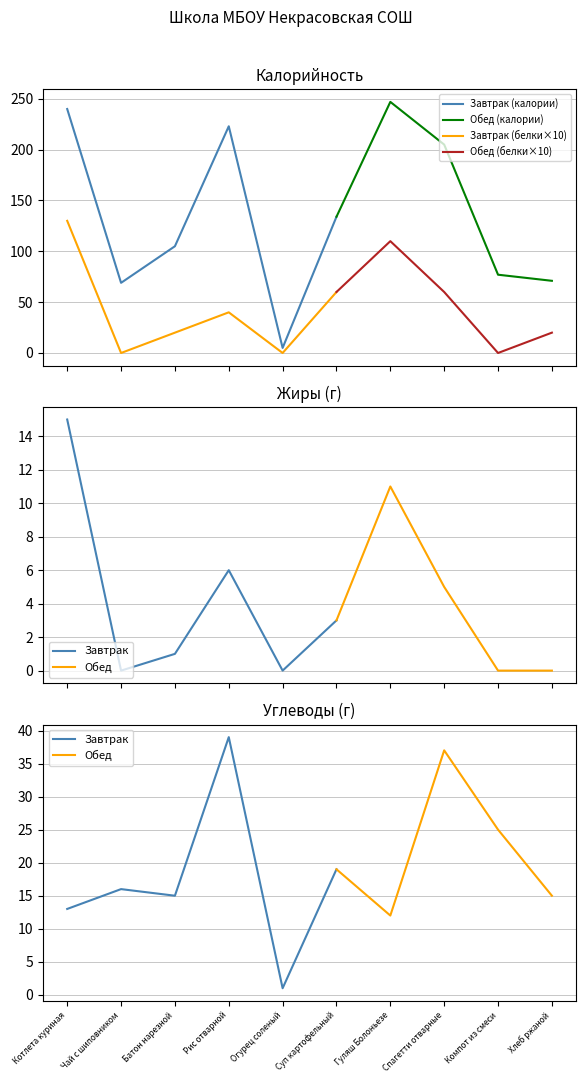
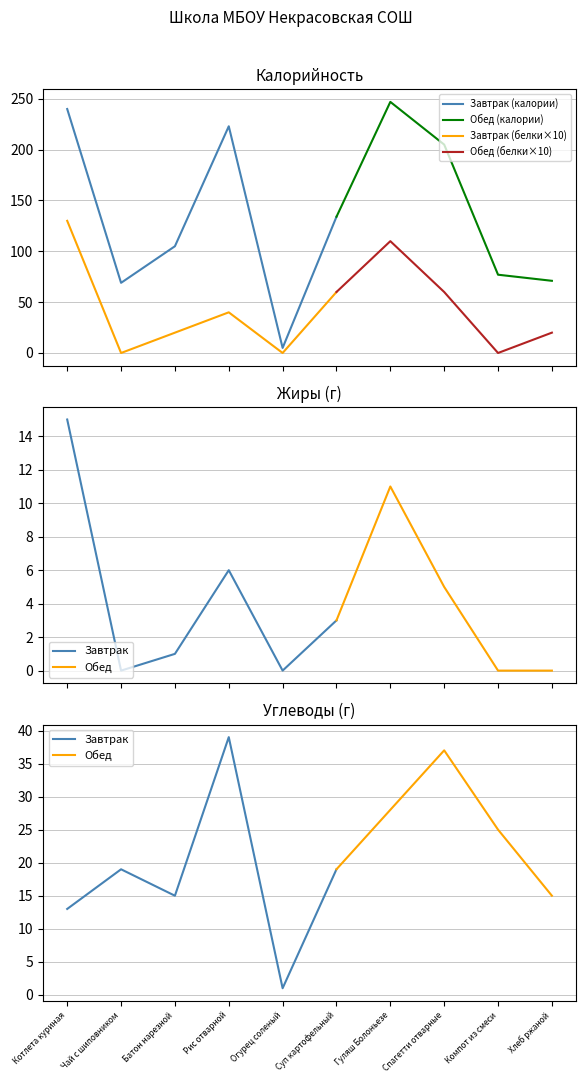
  {
    "Углеводы (г)": {
      "Завтрак": {
        "Котлета куриная": 13,
-       "Чай с шиповником": 16,
+       "Чай с шиповником": 19,
        "Батон нарезной": 15,
        "Рис отварной": 39,
        "Огурец соленый": 1
      },
      "Обед": {
-       "Гуляш Болоньезе": 12,
+       "Гуляш Болоньезе": 28,
        "Спагетти отварные": 37,
        "Компот из смеси": 25,
        "Хлеб ржаной": 15
      }
    }
  }
